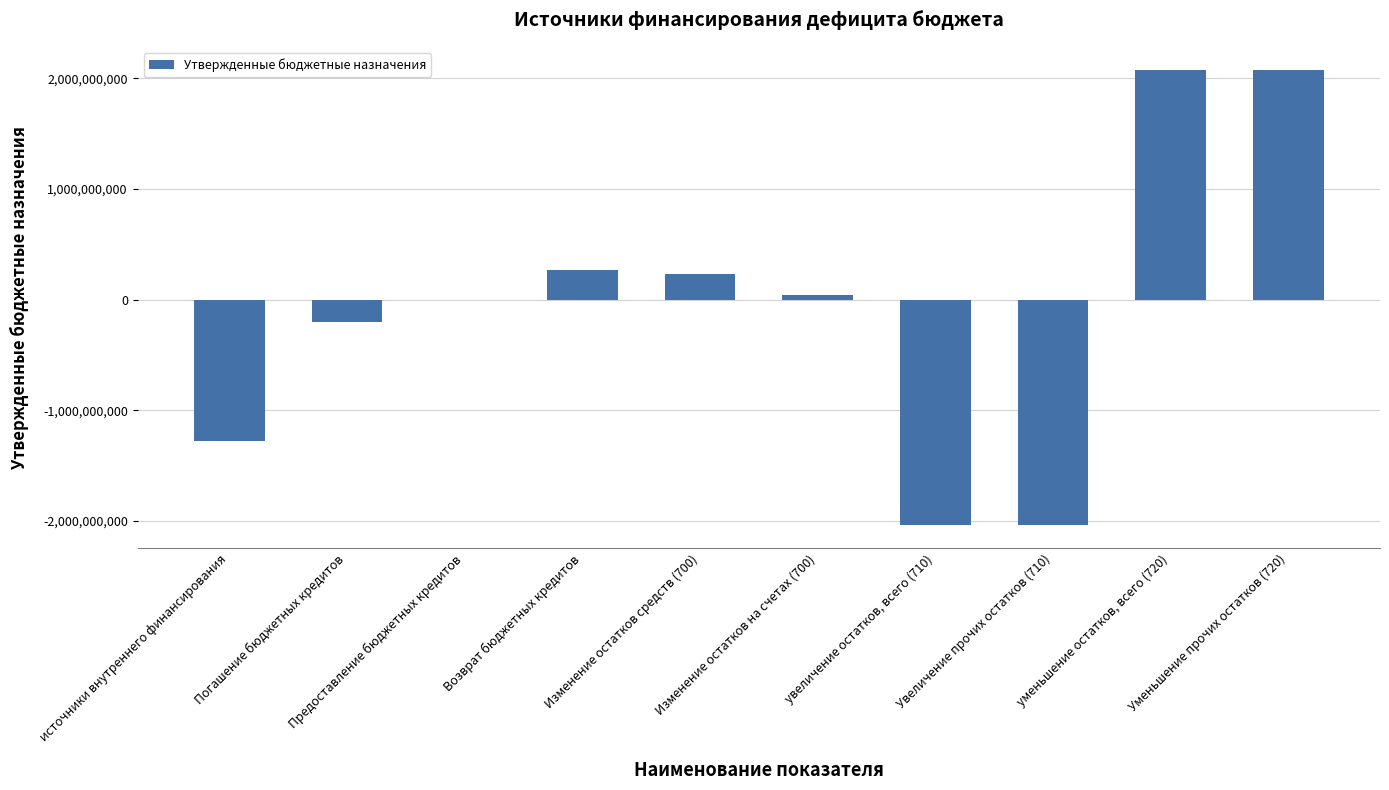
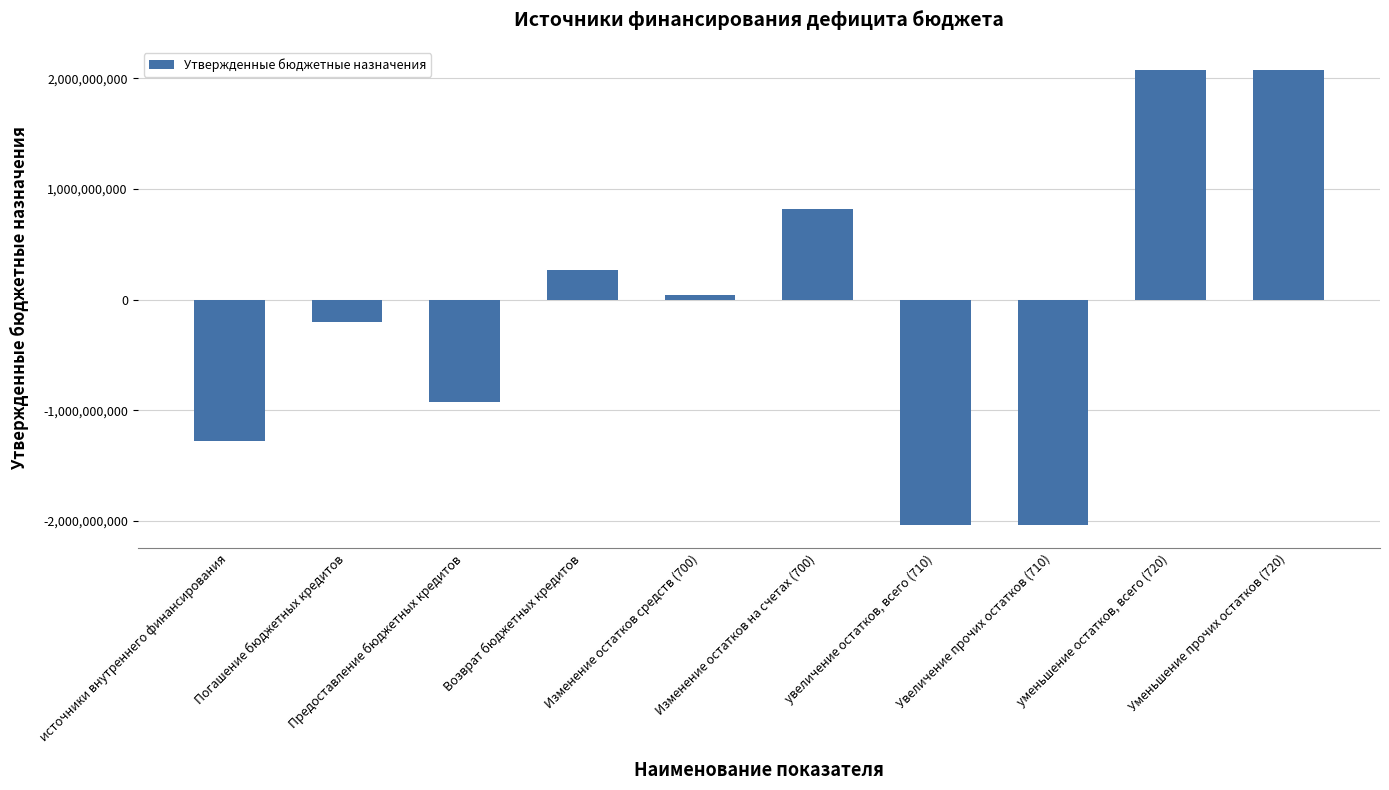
  {
    "источники внутреннего финансирования": "-1,280,000,000",
    "Погашение бюджетных кредитов": "-200,000,000",
-   "Предоставление бюджетных кредитов": "0",
+   "Предоставление бюджетных кредитов": "-920,000,000",
    "Возврат бюджетных кредитов": "260,000,000",
-   "Изменение остатков средств (700)": "230,000,000",
-   "Изменение остатков на счетах (700)": "40,000,000",
+   "Изменение остатков средств (700)": "40,000,000",
+   "Изменение остатков на счетах (700)": "820,000,000",
    "увеличение остатков, всего (710)": "-2,040,000,000",
    "Увеличение прочих остатков (710)": "-2,040,000,000",
    "уменьшение остатков, всего (720)": "2,080,000,000",
    "Уменьшение прочих остатков (720)": "2,080,000,000"
  }
